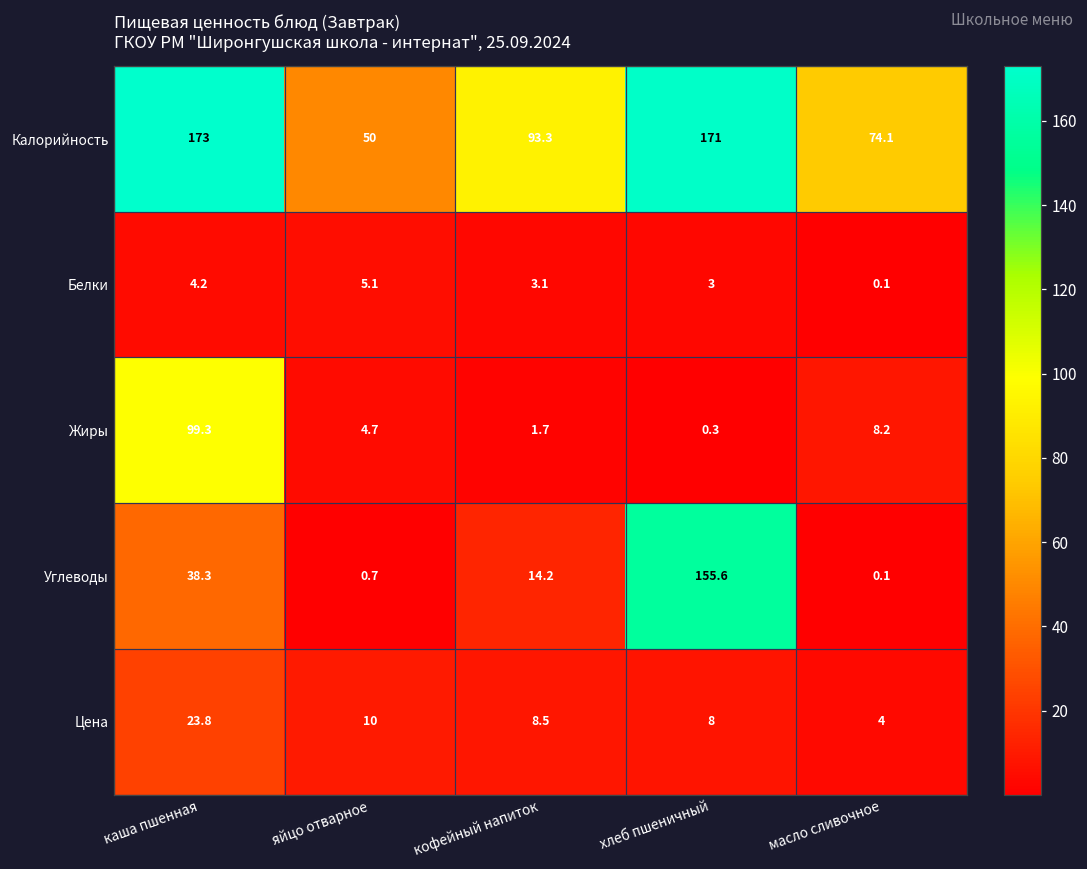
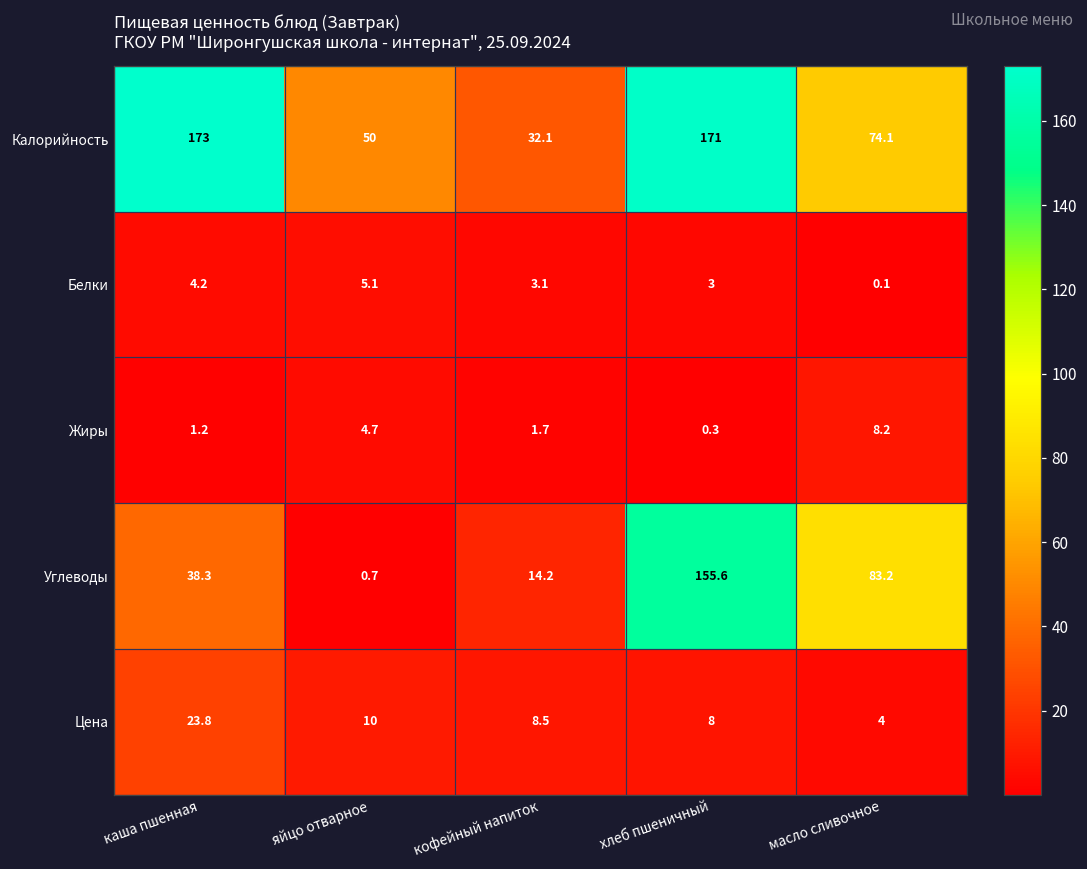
  {
    "Калорийность": {
      "каша пшенная": 173,
      "яйцо отварное": 50,
-     "кофейный напиток": 93.3,
+     "кофейный напиток": 32.1,
      "хлеб пшеничный": 171,
      "масло сливочное": 74.1
    },
    "Белки": {
      "каша пшенная": 4.2,
      "яйцо отварное": 5.1,
      "кофейный напиток": 3.1,
      "хлеб пшеничный": 3,
      "масло сливочное": 0.1
    },
    "Жиры": {
-     "каша пшенная": 99.3,
+     "каша пшенная": 1.2,
      "яйцо отварное": 4.7,
      "кофейный напиток": 1.7,
      "хлеб пшеничный": 0.3,
      "масло сливочное": 8.2
    },
    "Углеводы": {
      "каша пшенная": 38.3,
      "яйцо отварное": 0.7,
      "кофейный напиток": 14.2,
      "хлеб пшеничный": 155.6,
-     "масло сливочное": 0.1
+     "масло сливочное": 83.2
    },
    "Цена": {
      "каша пшенная": 23.8,
      "яйцо отварное": 10,
      "кофейный напиток": 8.5,
      "хлеб пшеничный": 8,
      "масло сливочное": 4
    }
  }
